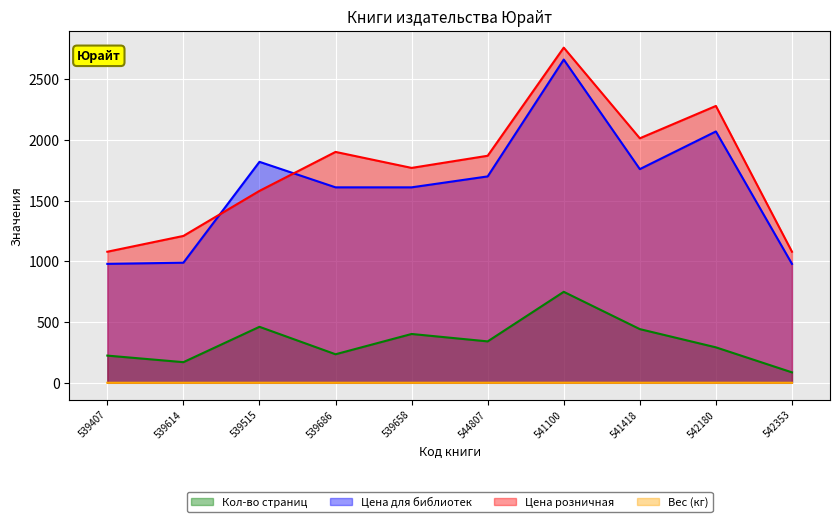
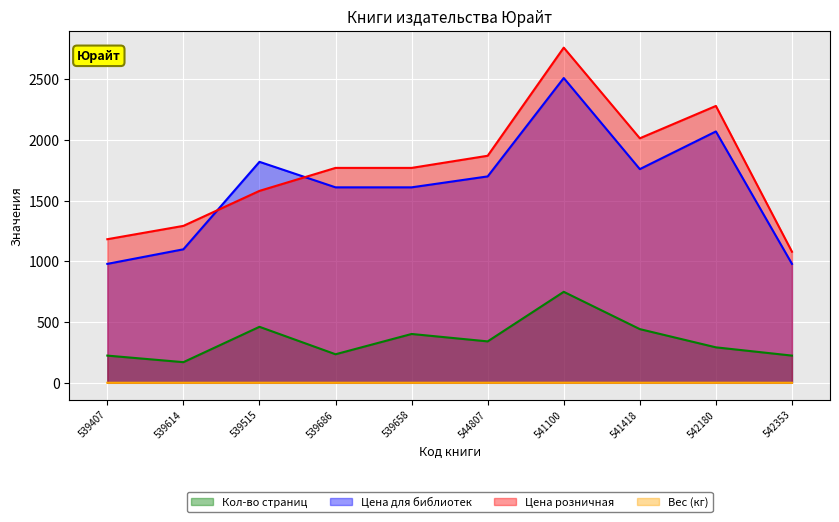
  {
    "Кол-во страниц": {
      "539407": 220,
      "539614": 170,
      "539515": 460,
      "539686": 240,
      "539658": 400,
      "544807": 340,
      "541100": 750,
      "541418": 440,
      "542180": 290,
-     "542353": 90
+     "542353": 220
    },
    "Цена для библиотек": {
      "539407": 980,
-     "539614": 990,
+     "539614": 1100,
      "539515": 1820,
      "539686": 1610,
      "539658": 1610,
      "544807": 1700,
-     "541100": 2660,
+     "541100": 2510,
      "541418": 1760,
      "542180": 2070,
      "542353": 980
    },
    "Цена розничная": {
-     "539407": 1080,
-     "539614": 1210,
+     "539407": 1180,
+     "539614": 1290,
      "539515": 1580,
-     "539686": 1900,
+     "539686": 1770,
      "539658": 1770,
      "544807": 1870,
      "541100": 2760,
      "541418": 2010,
      "542180": 2280,
      "542353": 1080
    },
    "Вес (кг)": {
      "539407": 0,
      "539614": 0,
      "539515": 0,
      "539686": 0,
      "539658": 0,
      "544807": 0,
      "541100": 0,
      "541418": 0,
      "542180": 0,
      "542353": 0
    }
  }
